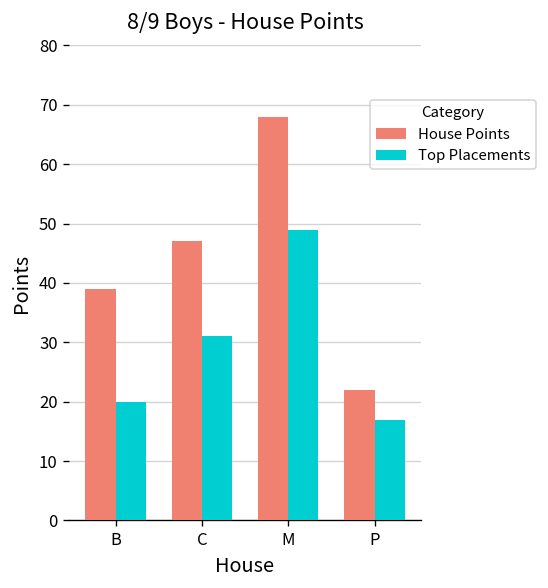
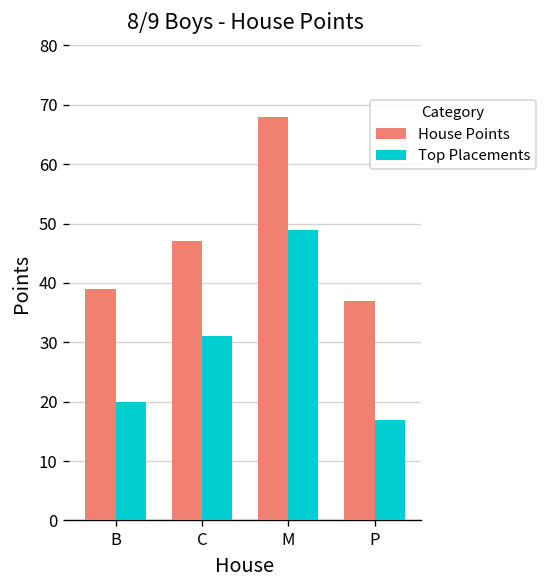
  {
    "House Points": {
      "B": 39,
      "C": 47,
      "M": 68,
-     "P": 22
+     "P": 37
    },
    "Top Placements": {
      "B": 20,
      "C": 31,
      "M": 49,
      "P": 17
    }
  }
